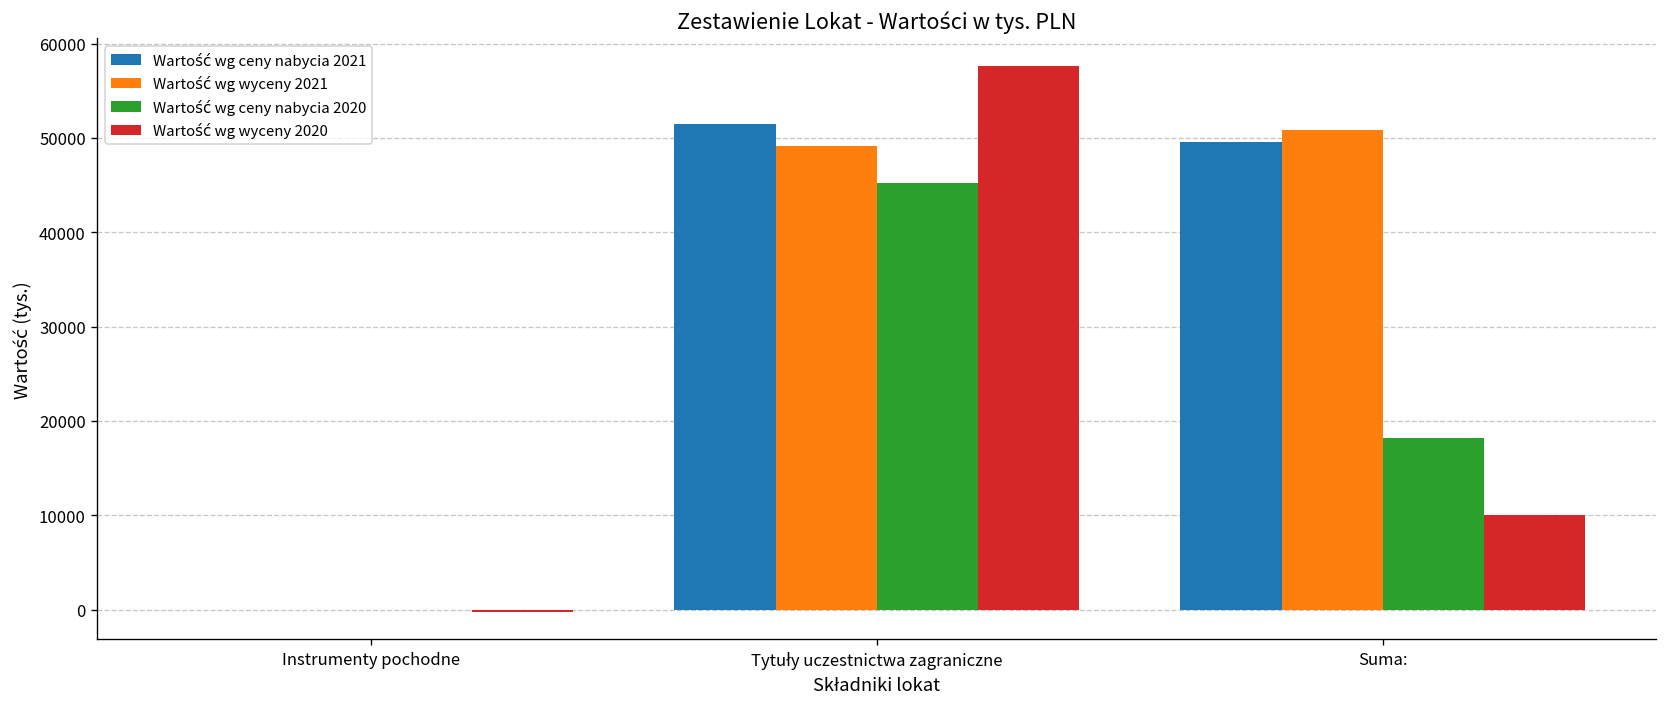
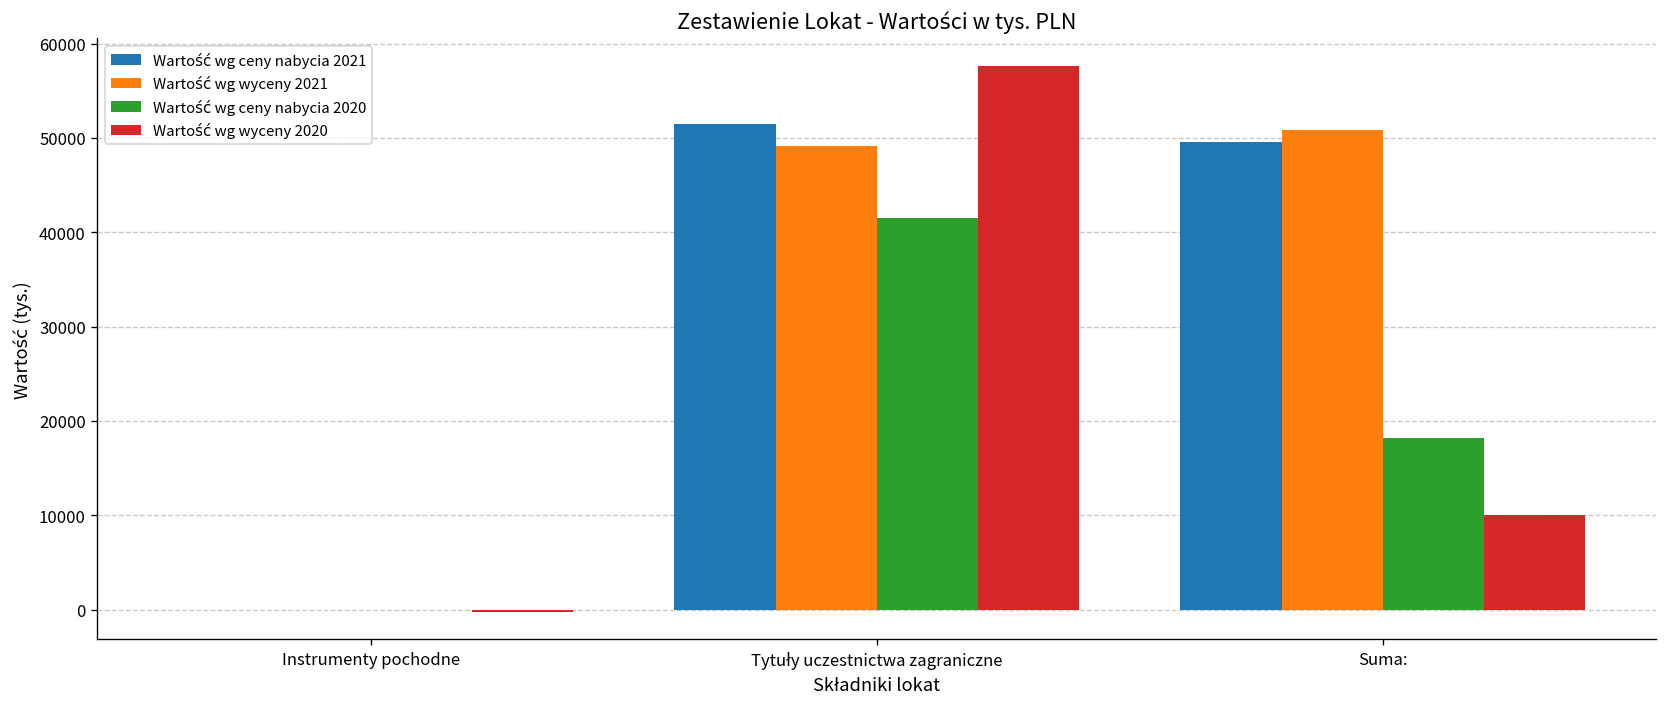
  {
    "Wartość wg ceny nabycia 2021": {
      "Instrumenty pochodne": 0,
      "Tytuły uczestnictwa zagraniczne": 51000,
      "Suma:": 50000
    },
    "Wartość wg wyceny 2021": {
      "Instrumenty pochodne": 0,
      "Tytuły uczestnictwa zagraniczne": 49000,
      "Suma:": 51000
    },
    "Wartość wg ceny nabycia 2020": {
      "Instrumenty pochodne": 0,
-     "Tytuły uczestnictwa zagraniczne": 45000,
+     "Tytuły uczestnictwa zagraniczne": 42000,
      "Suma:": 18000
    },
    "Wartość wg wyceny 2020": {
      "Tytuły uczestnictwa zagraniczne": 58000,
      "Suma:": 10000
    }
  }
